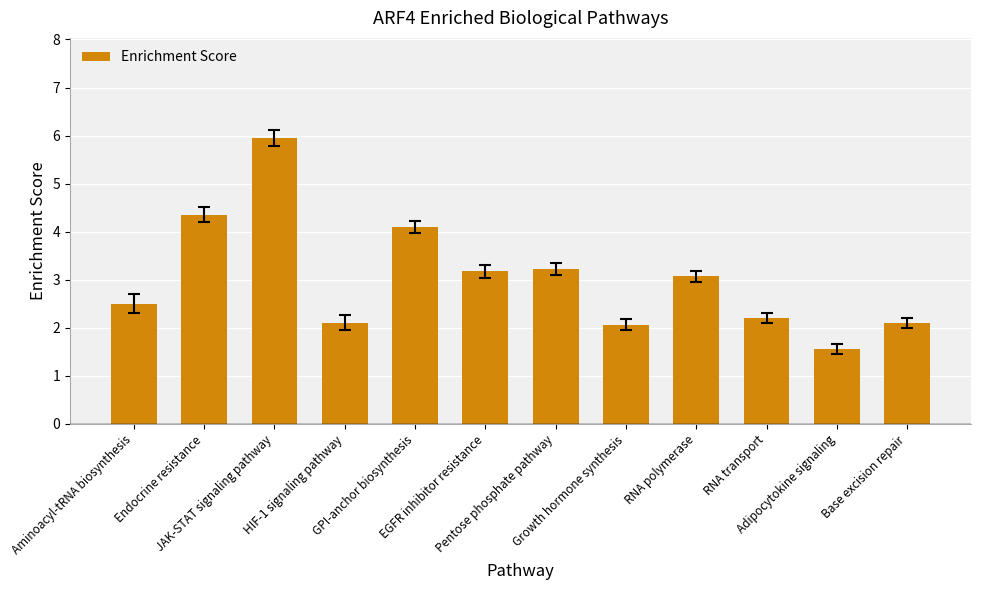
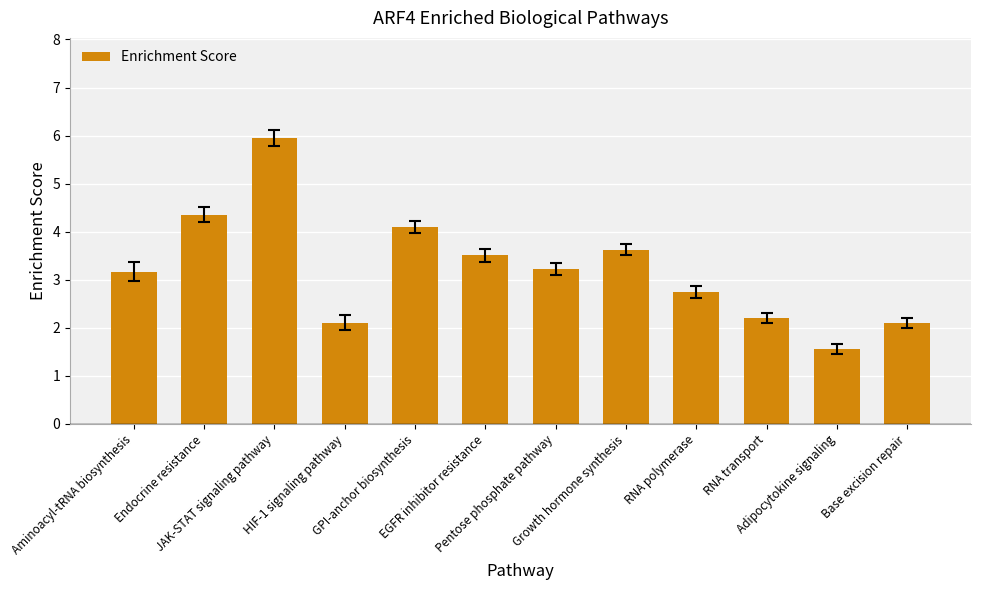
  {
    "Enrichment Score": {
-     "Aminoacyl-tRNA biosynthesis": 2.5,
+     "Aminoacyl-tRNA biosynthesis": 3.2,
      "Endocrine resistance": 4.4,
      "JAK-STAT signaling pathway": 6.0,
      "HIF-1 signaling pathway": 2.1,
      "GPI-anchor biosynthesis": 4.1,
-     "EGFR inhibitor resistance": 3.2,
+     "EGFR inhibitor resistance": 3.5,
      "Pentose phosphate pathway": 3.2,
-     "Growth hormone synthesis": 2.1,
-     "RNA polymerase": 3.1,
+     "Growth hormone synthesis": 3.6,
+     "RNA polymerase": 2.7,
      "RNA transport": 2.2,
      "Adipocytokine signaling": 1.6,
      "Base excision repair": 2.1
    }
  }
